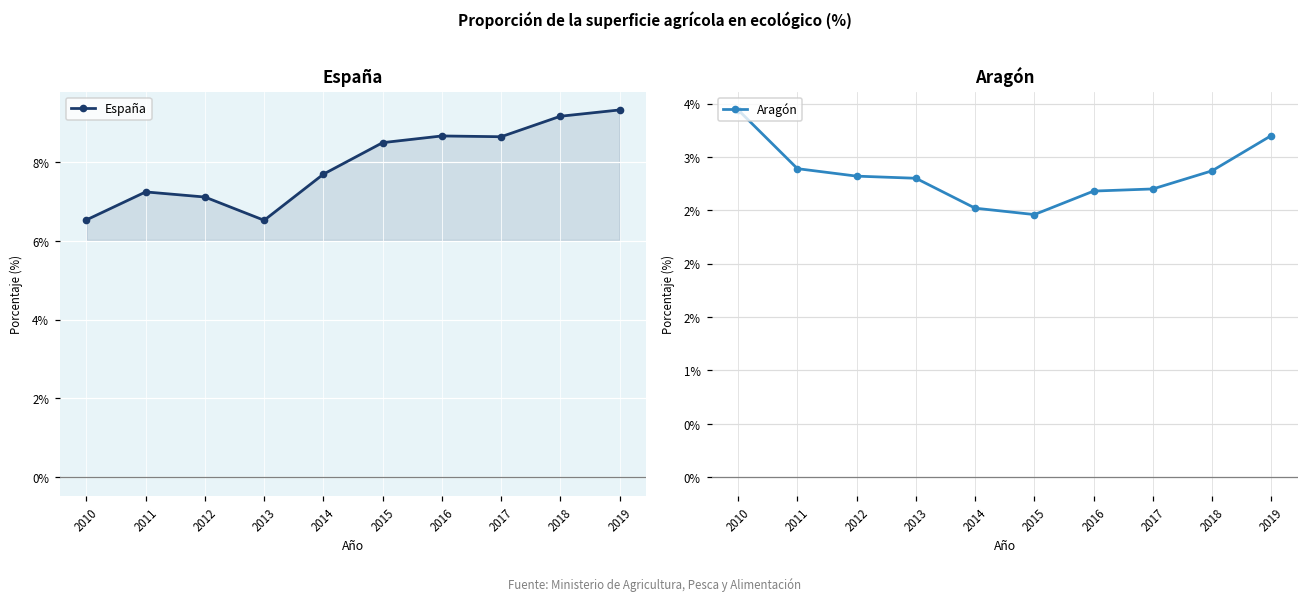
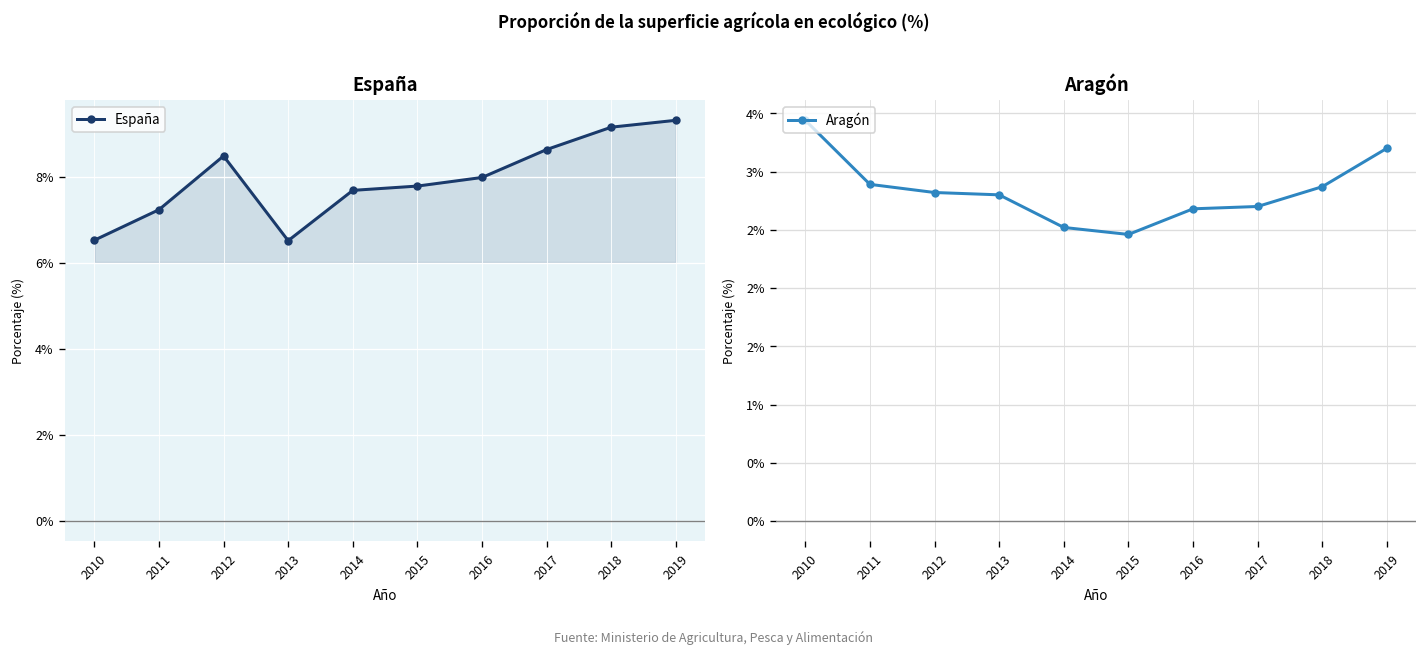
  {
    "España": {
      "2010": "6.5%",
      "2011": "7.2%",
-     "2012": "7.1%",
+     "2012": "8.5%",
      "2013": "6.5%",
      "2014": "7.7%",
-     "2015": "8.5%",
-     "2016": "8.7%",
+     "2015": "7.8%",
+     "2016": "8.0%",
      "2017": "8.6%",
      "2018": "9.2%",
      "2019": "9.3%"
    }
  }
